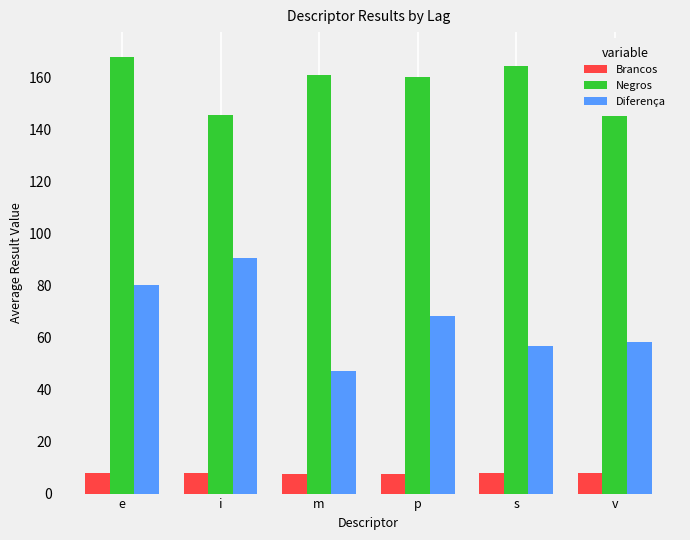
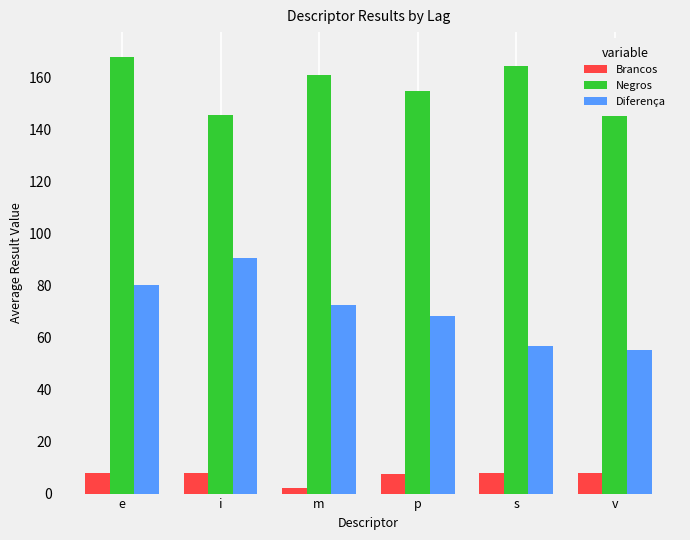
  {
    "Brancos": {
      "e": 8,
      "i": 8,
-     "m": 8,
+     "m": 2,
      "p": 8,
      "s": 8,
      "v": 8
    },
    "Negros": {
      "e": 168,
      "i": 146,
      "m": 161,
-     "p": 160,
+     "p": 155,
      "s": 164
    },
    "Diferença": {
      "e": 80,
      "i": 91,
-     "m": 47,
+     "m": 72,
      "p": 68,
      "s": 57,
-     "v": 58
+     "v": 55
    }
  }
